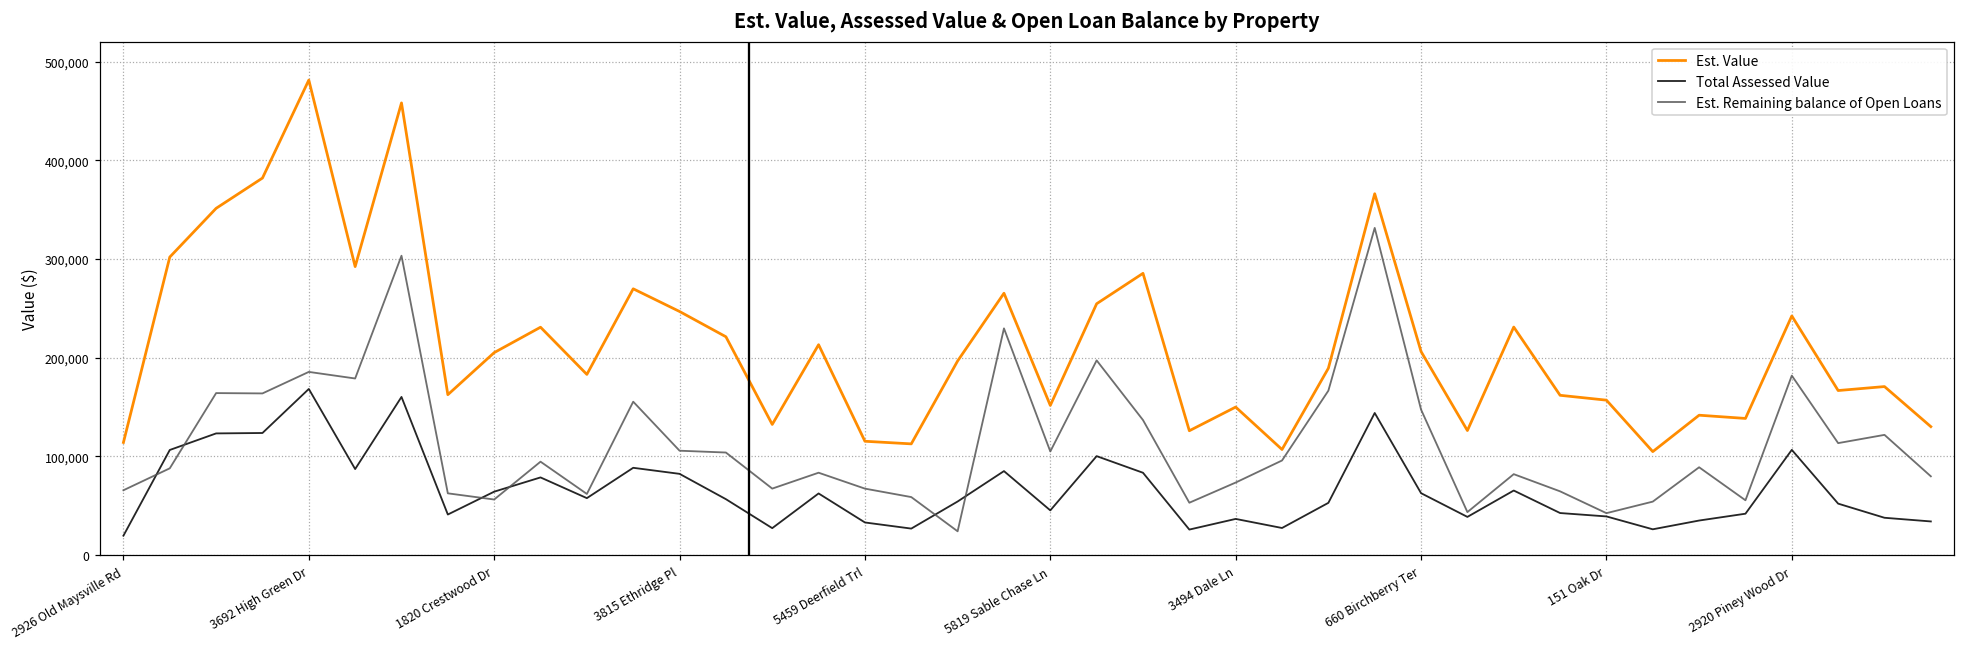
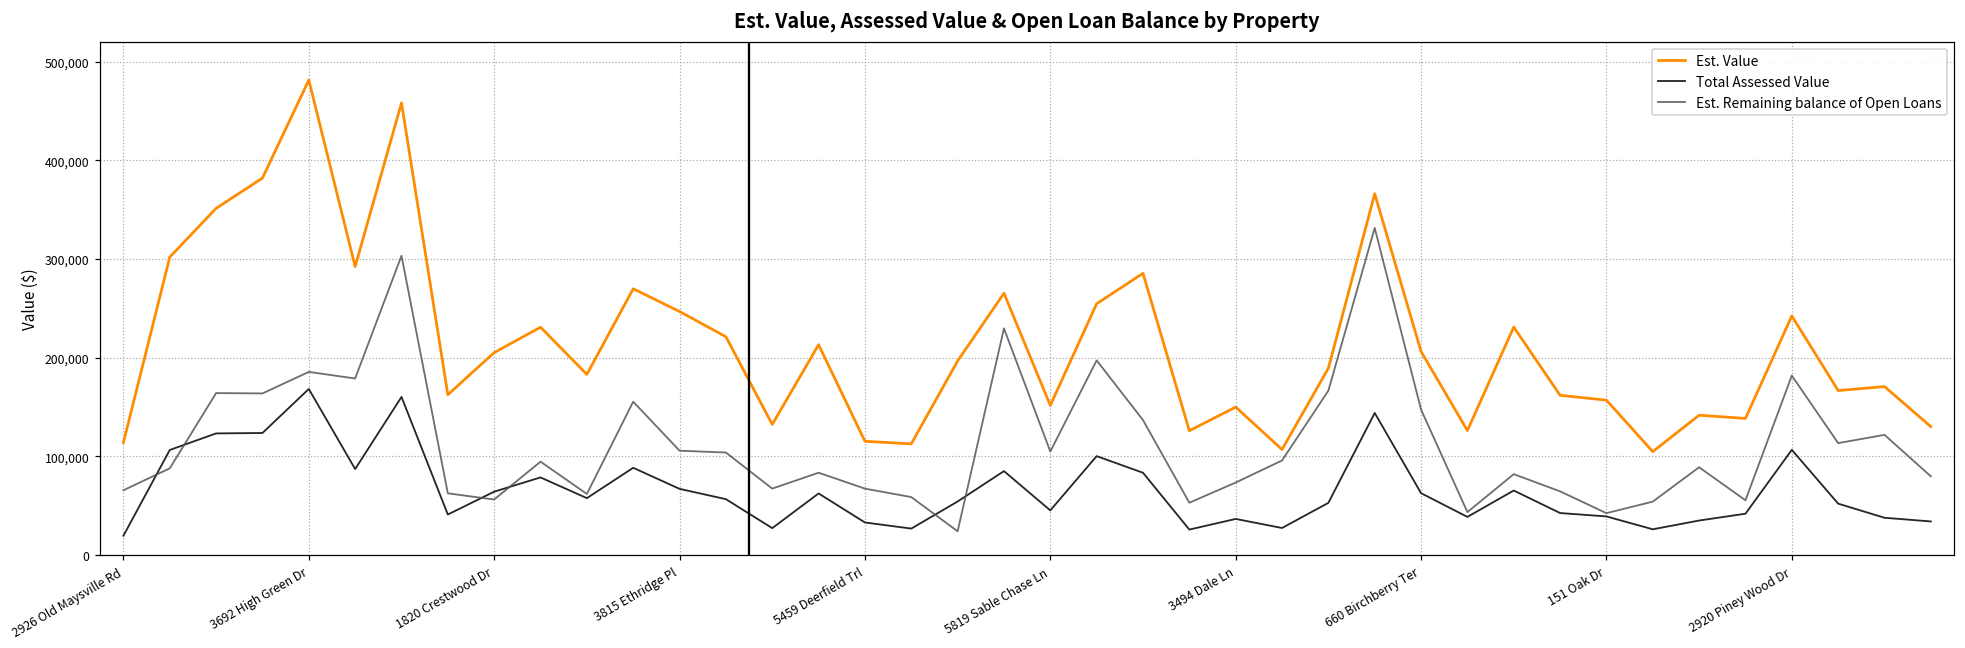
  {
    "Est. Value": {
      "2926 Old Maysville Rd": "110,000",
      "3692 High Green Dr": "480,000",
      "1820 Crestwood Dr": "210,000",
      "3815 Ethridge Pl": "250,000",
      "5459 Deerfield Trl": "120,000",
      "5819 Sable Chase Ln": "150,000",
      "3494 Dale Ln": "150,000",
      "660 Birchberry Ter": "210,000",
      "151 Oak Dr": "160,000",
      "2920 Piney Wood Dr": "240,000"
    },
    "Total Assessed Value": {
      "2926 Old Maysville Rd": "20,000",
      "3692 High Green Dr": "170,000",
      "1820 Crestwood Dr": "60,000",
-     "3815 Ethridge Pl": "80,000",
+     "3815 Ethridge Pl": "70,000",
      "5459 Deerfield Trl": "30,000",
      "5819 Sable Chase Ln": "50,000",
      "3494 Dale Ln": "40,000",
      "660 Birchberry Ter": "60,000",
      "151 Oak Dr": "40,000",
      "2920 Piney Wood Dr": "110,000"
    },
    "Est. Remaining balance of Open Loans": {
      "2926 Old Maysville Rd": "70,000",
      "3692 High Green Dr": "190,000",
      "1820 Crestwood Dr": "60,000",
      "3815 Ethridge Pl": "110,000",
      "5459 Deerfield Trl": "70,000",
      "5819 Sable Chase Ln": "100,000",
      "3494 Dale Ln": "70,000",
      "660 Birchberry Ter": "150,000",
      "151 Oak Dr": "40,000",
      "2920 Piney Wood Dr": "180,000"
    }
  }
